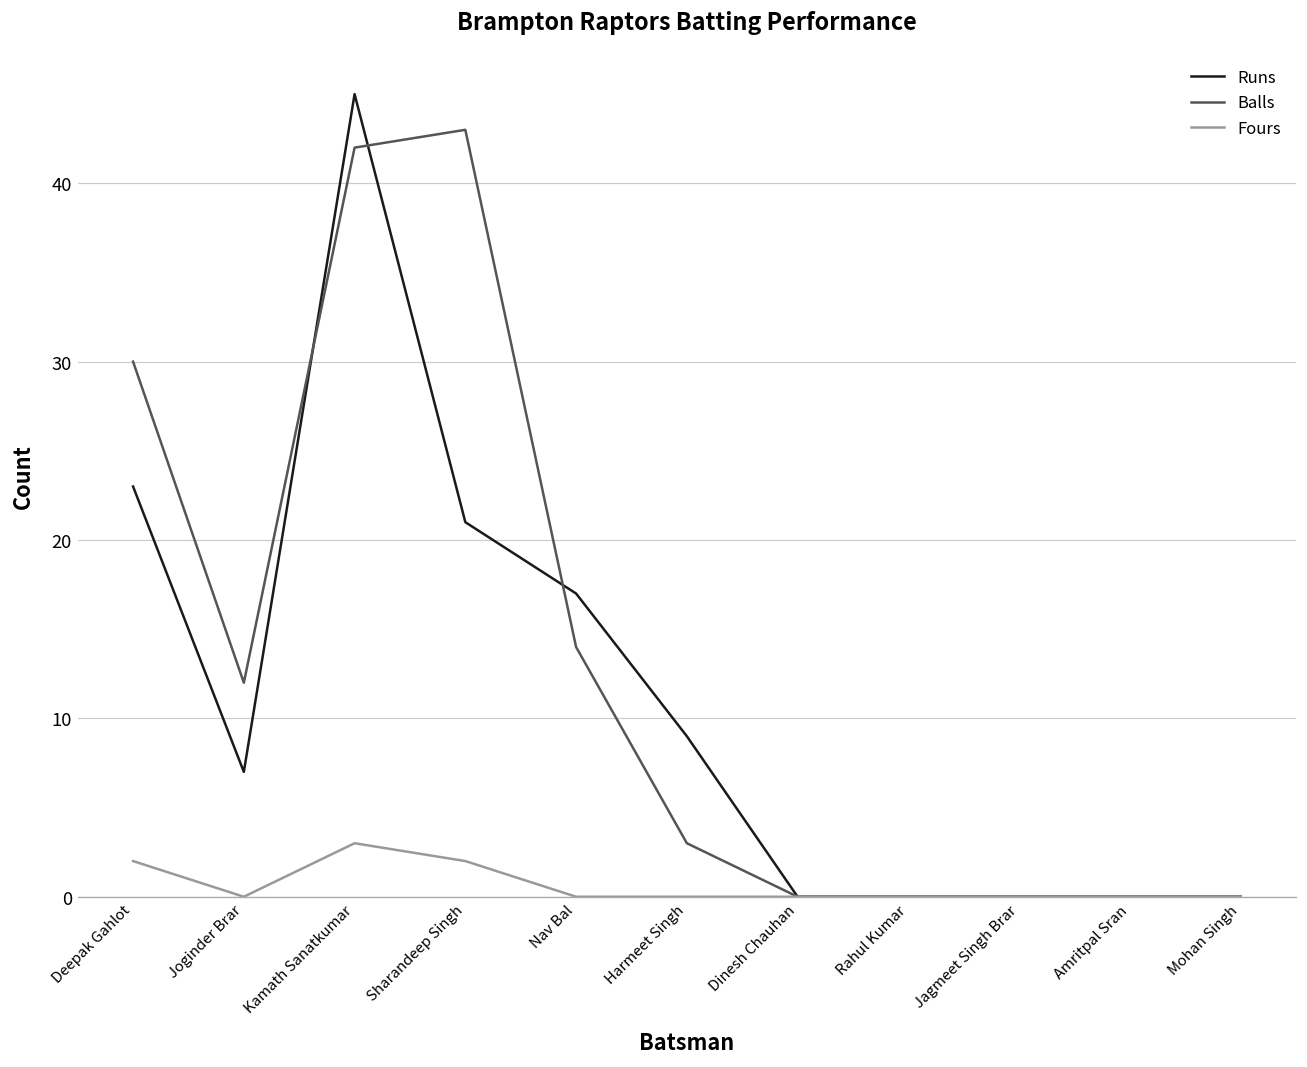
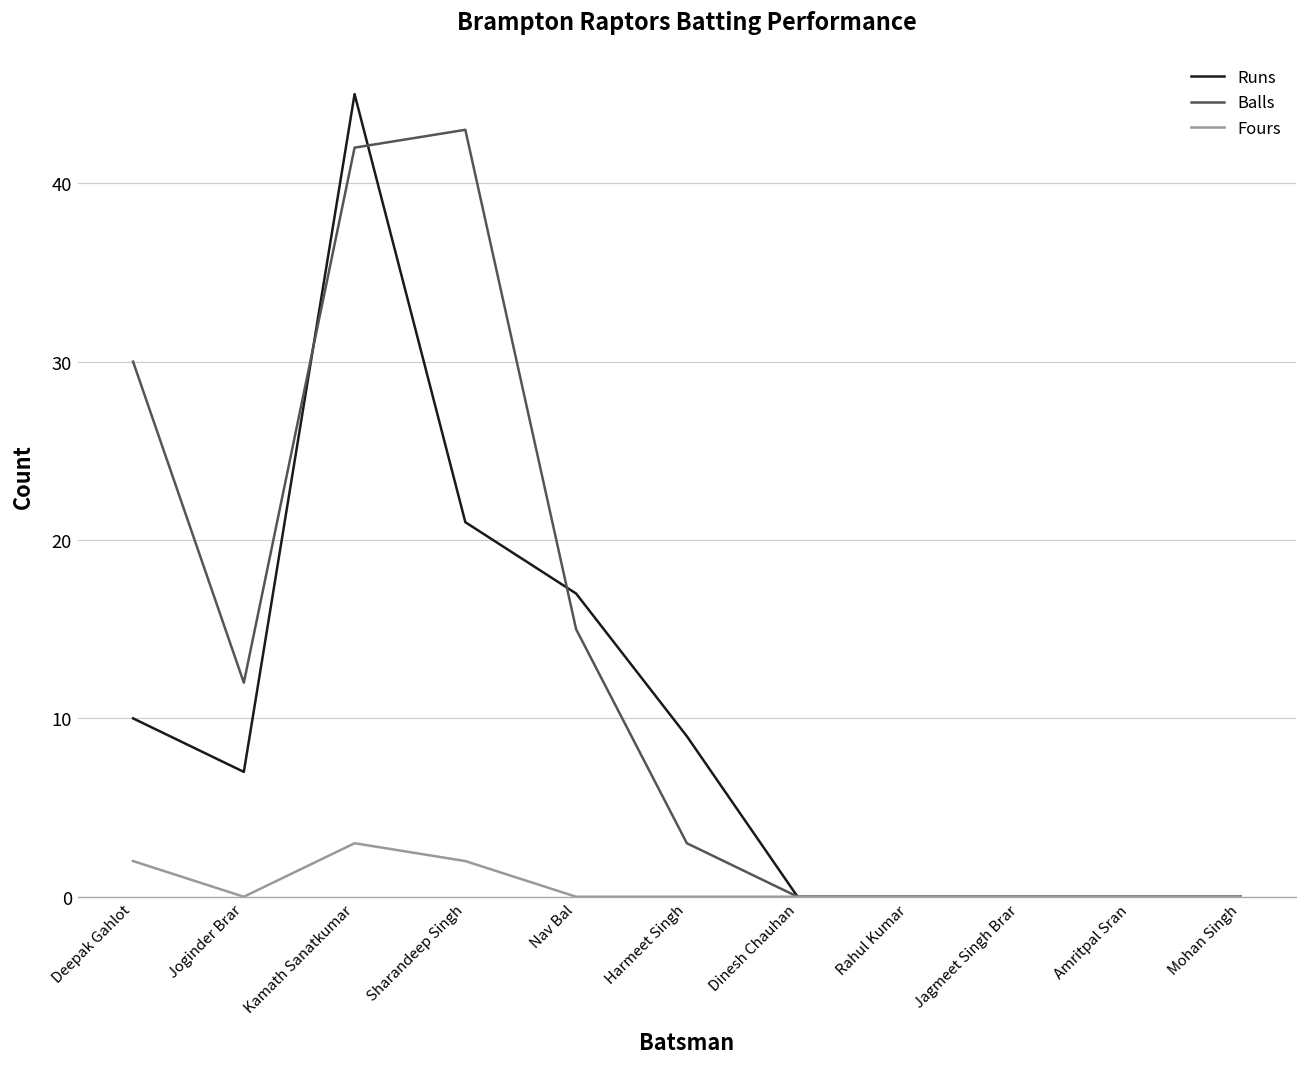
  {
    "Runs": {
-     "Deepak Gahlot": 23,
+     "Deepak Gahlot": 10,
      "Joginder Brar": 7,
      "Kamath Sanatkumar": 45,
      "Sharandeep Singh": 21,
      "Nav Bal": 17,
      "Harmeet Singh": 9
    },
    "Balls": {
      "Deepak Gahlot": 30,
      "Joginder Brar": 12,
      "Kamath Sanatkumar": 42,
      "Sharandeep Singh": 43,
-     "Nav Bal": 14,
+     "Nav Bal": 15,
      "Harmeet Singh": 3
    },
    "Fours": {
      "Deepak Gahlot": 2,
      "Joginder Brar": 0,
      "Kamath Sanatkumar": 3,
      "Sharandeep Singh": 2,
      "Nav Bal": 0,
      "Harmeet Singh": 0
    }
  }
